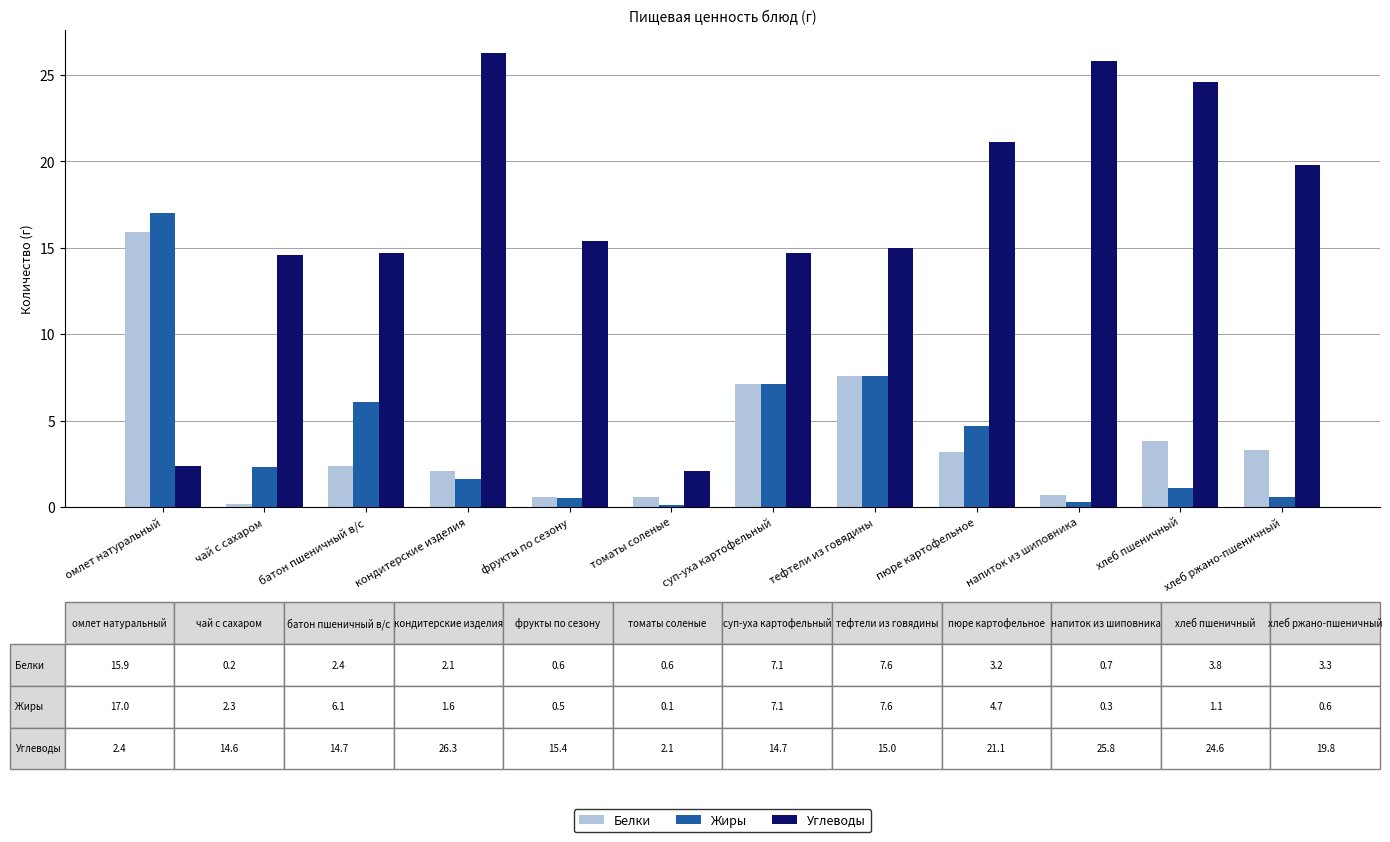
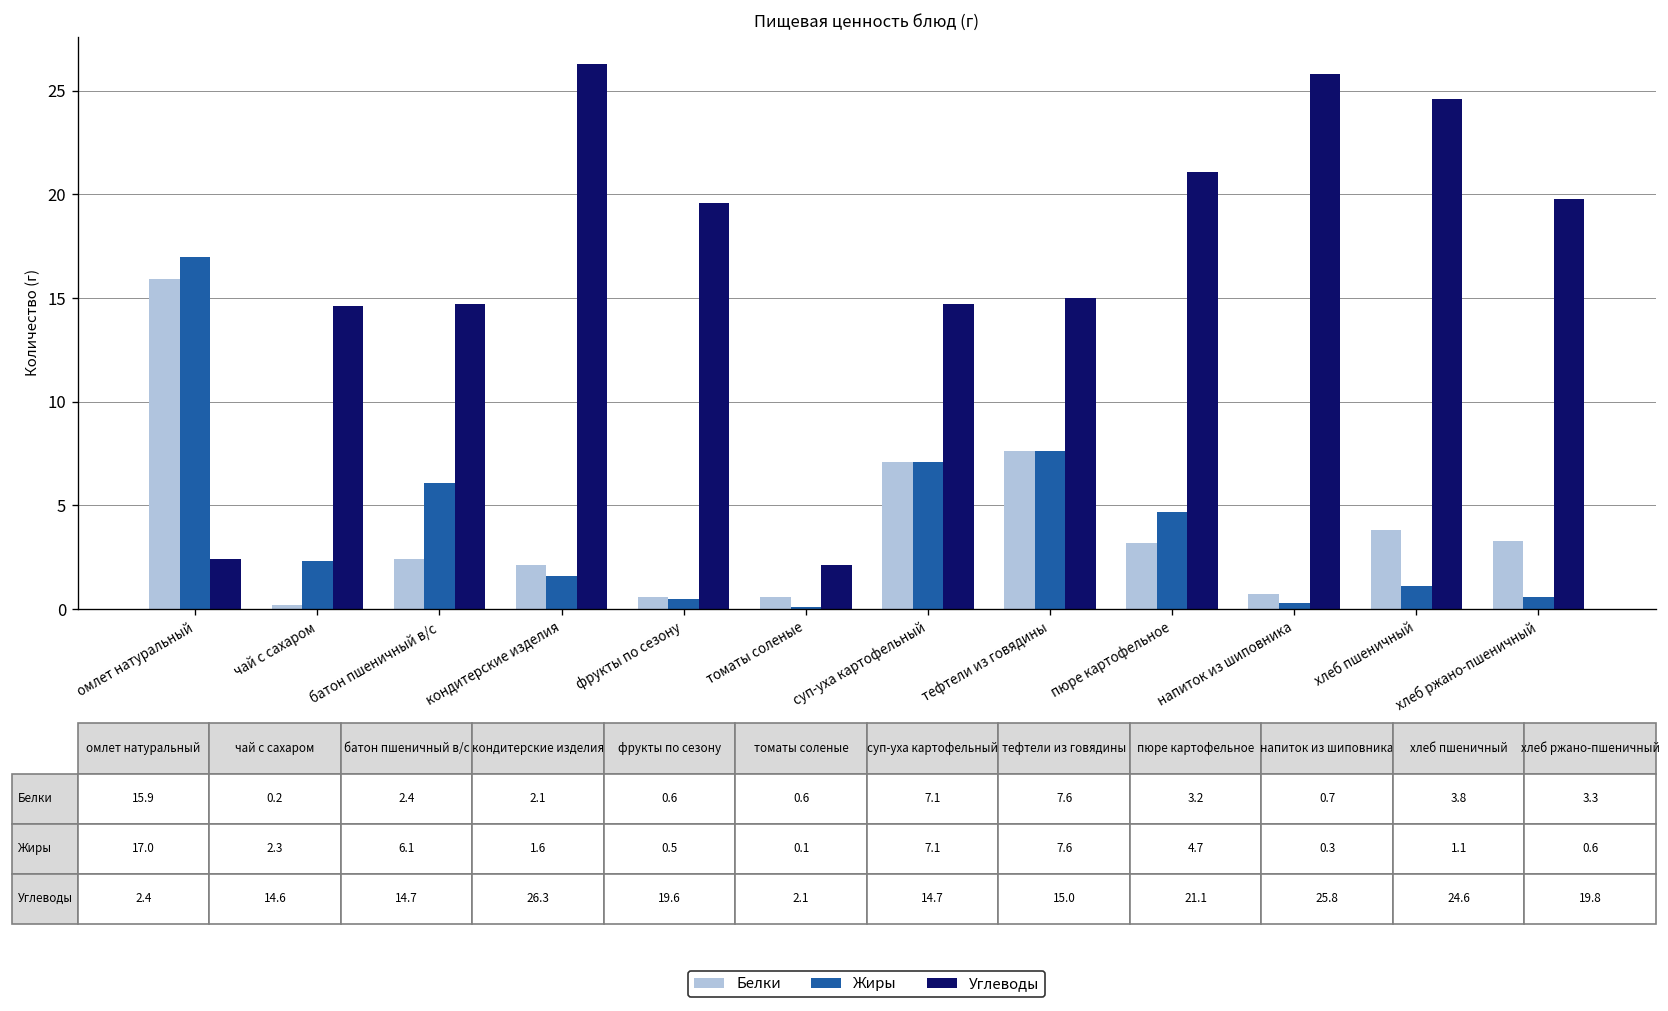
  {
    "Белки": {
      "омлет натуральный": 15.9,
      "чай с сахаром": 0.2,
      "батон пшеничный в/с": 2.4,
      "кондитерские изделия": 2.1,
      "фрукты по сезону": 0.6,
      "томаты соленые": 0.6,
      "суп-уха картофельный": 7.1,
      "тефтели из говядины": 7.6,
      "пюре картофельное": 3.2,
      "напиток из шиповника": 0.7,
      "хлеб пшеничный": 3.8,
      "хлеб ржано-пшеничный": 3.3
    },
    "Жиры": {
      "омлет натуральный": 17.0,
      "чай с сахаром": 2.3,
      "батон пшеничный в/с": 6.1,
      "кондитерские изделия": 1.6,
      "фрукты по сезону": 0.5,
      "суп-уха картофельный": 7.1,
      "тефтели из говядины": 7.6,
      "пюре картофельное": 4.7,
      "напиток из шиповника": 0.3,
      "хлеб пшеничный": 1.1,
      "хлеб ржано-пшеничный": 0.6
    },
    "Углеводы": {
-     "фрукты по сезону": 15.4
+     "фрукты по сезону": 19.6
    }
  }
